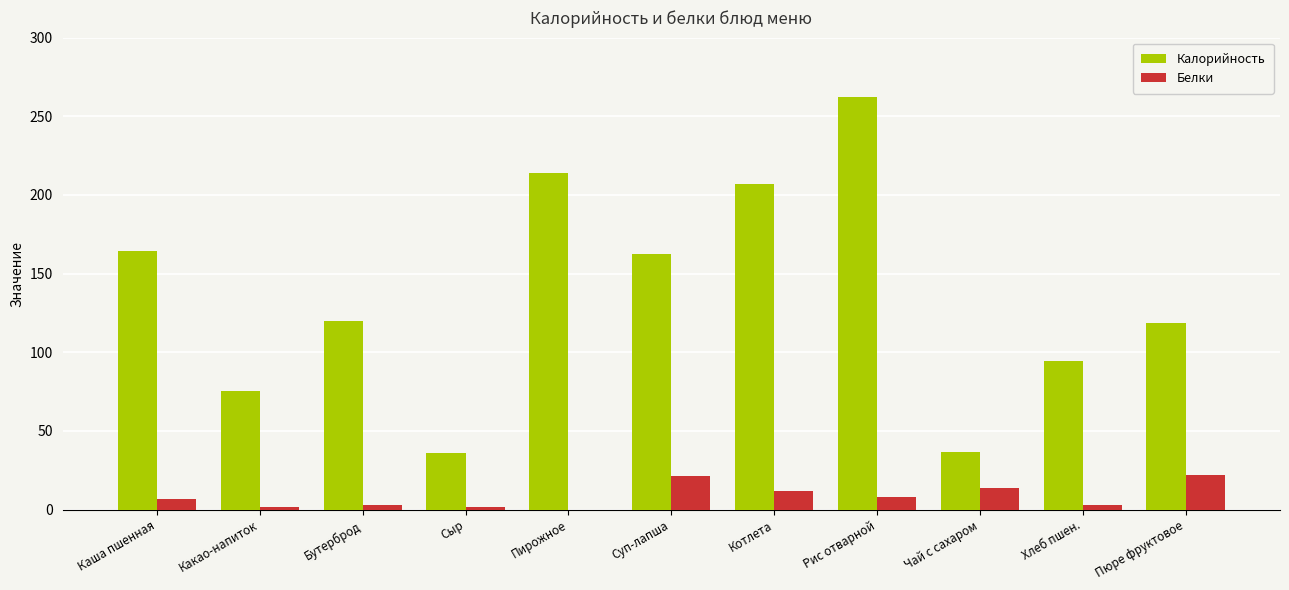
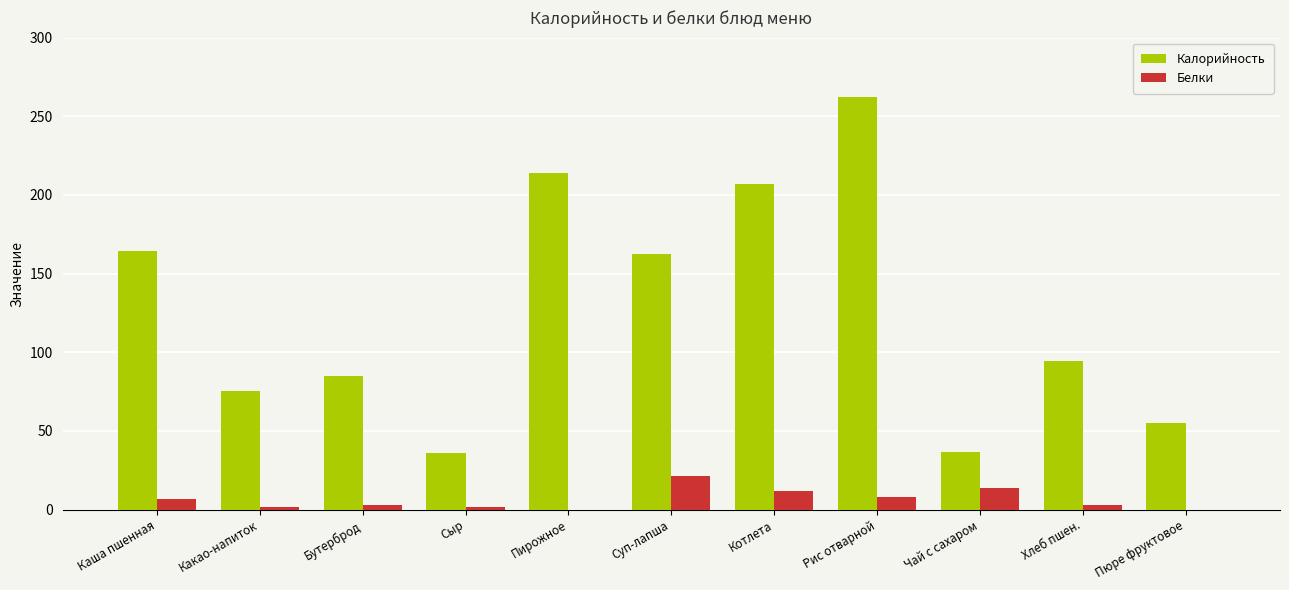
  {
    "Калорийность": {
      "Каша пшенная": 164,
      "Какао-напиток": 75,
-     "Бутерброд": 120,
+     "Бутерброд": 85,
      "Сыр": 36,
      "Пирожное": 214,
      "Суп-лапша": 163,
      "Котлета": 207,
      "Рис отварной": 262,
      "Чай с сахаром": 36,
      "Хлеб пшен.": 95,
-     "Пюре фруктовое": 118
+     "Пюре фруктовое": 55
    },
    "Белки": {
      "Каша пшенная": 7,
      "Какао-напиток": 2,
      "Бутерброд": 3,
      "Суп-лапша": 21,
      "Котлета": 12,
      "Рис отварной": 8,
      "Чай с сахаром": 14,
      "Хлеб пшен.": 3,
-     "Пюре фруктовое": 22
+     "Пюре фруктовое": 0
    }
  }
